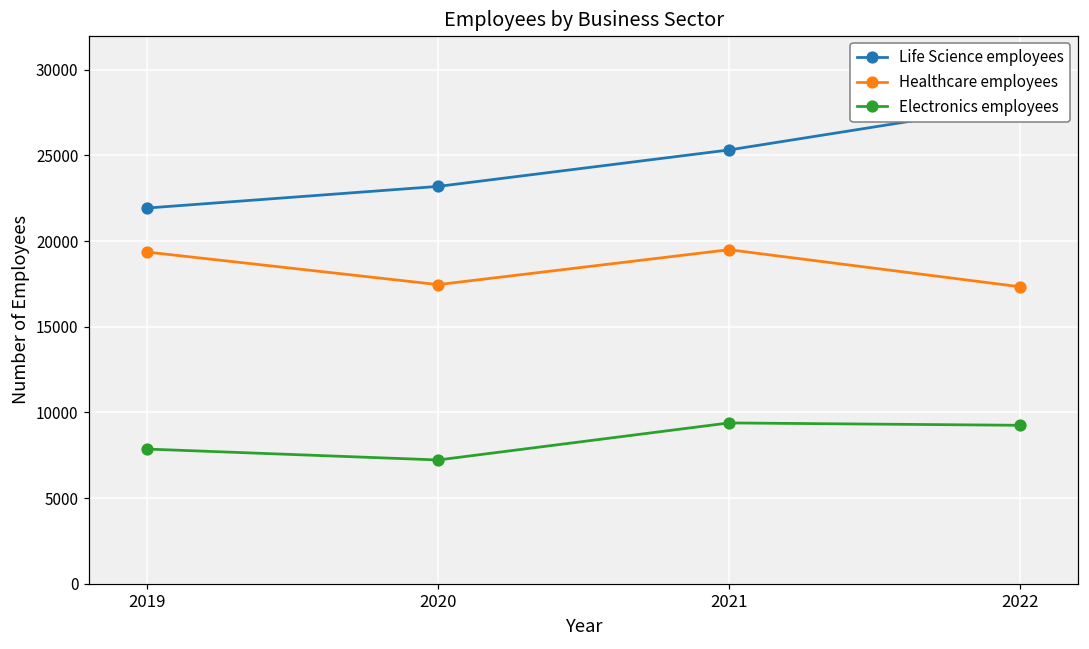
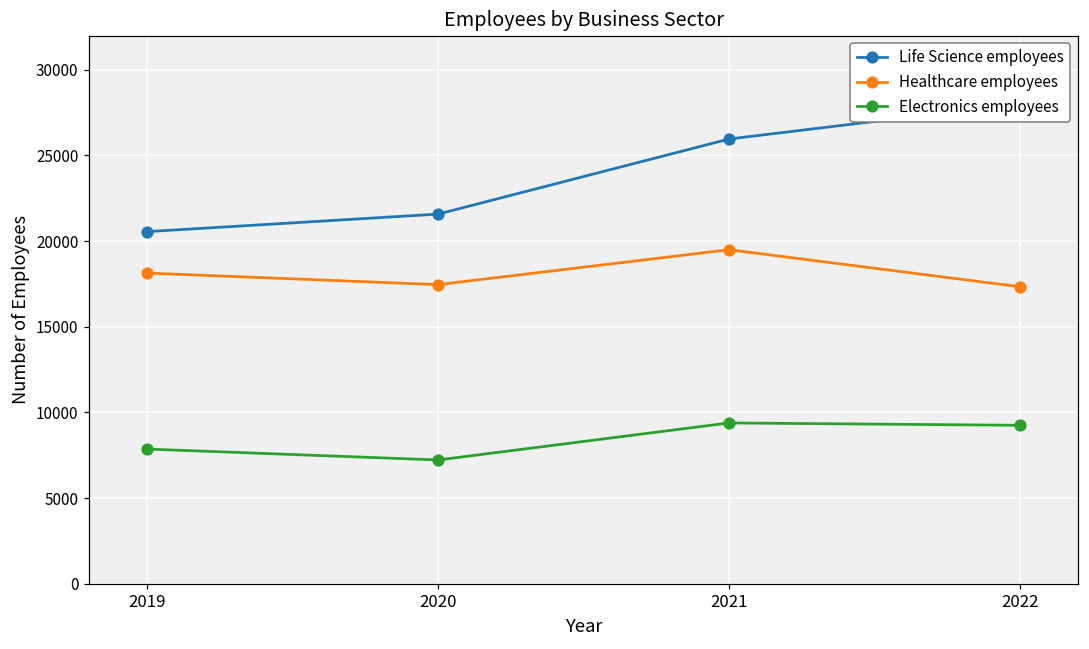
  {
    "Life Science employees": {
-     "2019": 21900,
-     "2020": 23200,
-     "2021": 25300
+     "2019": 20600,
+     "2020": 21600,
+     "2021": 26000
    },
    "Healthcare employees": {
-     "2019": 19400,
+     "2019": 18100,
      "2020": 17500,
      "2021": 19500,
      "2022": 17300
    },
    "Electronics employees": {
      "2019": 7900,
      "2020": 7200,
      "2021": 9400,
      "2022": 9300
    }
  }
